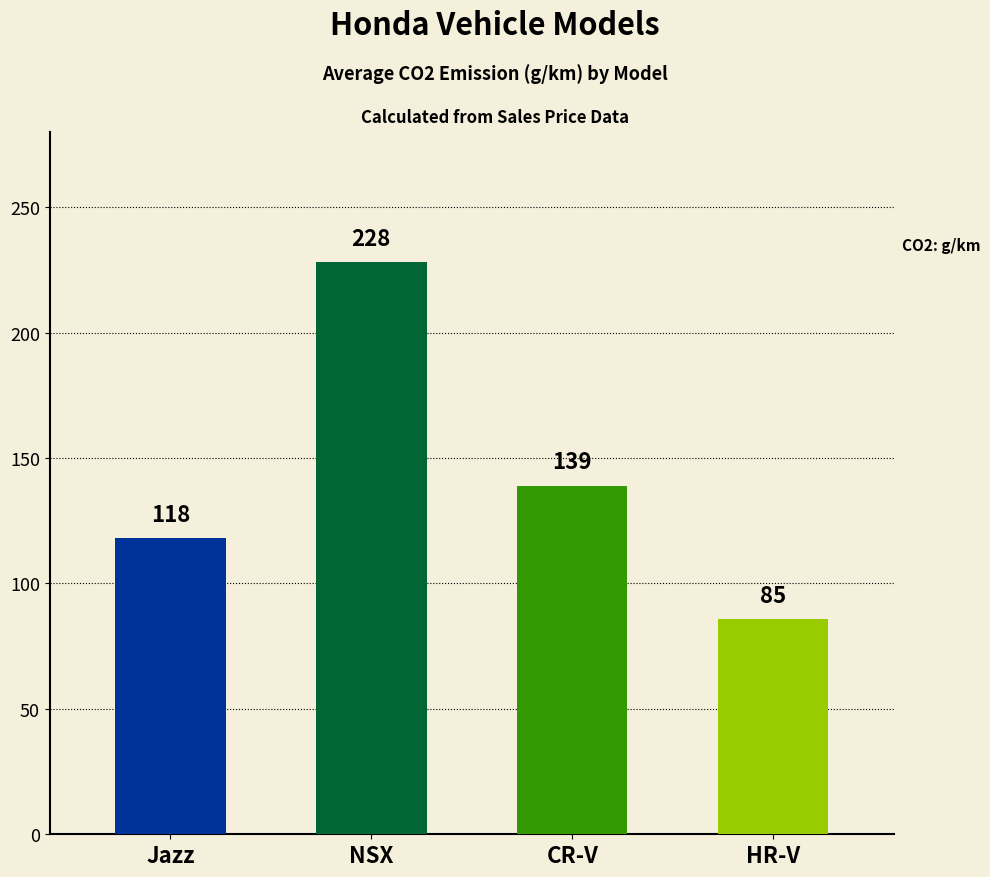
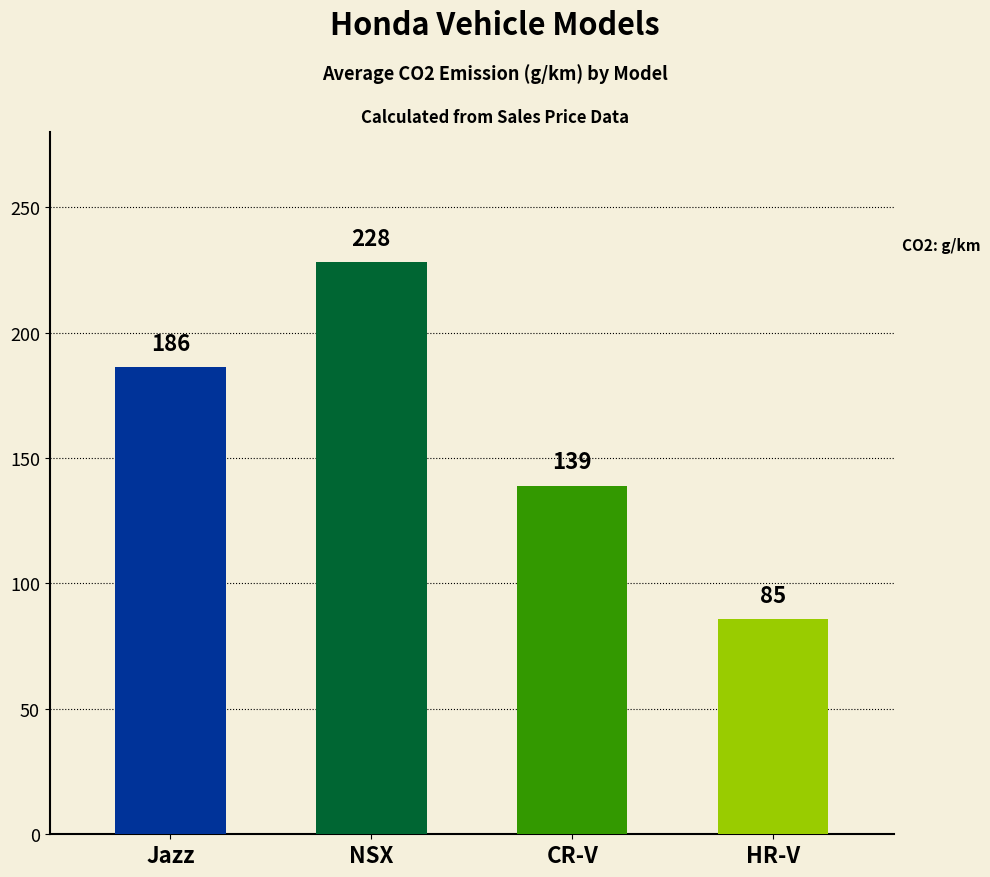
  {
-   "Jazz": 118,
+   "Jazz": 186,
    "NSX": 228,
    "CR-V": 139
  }
